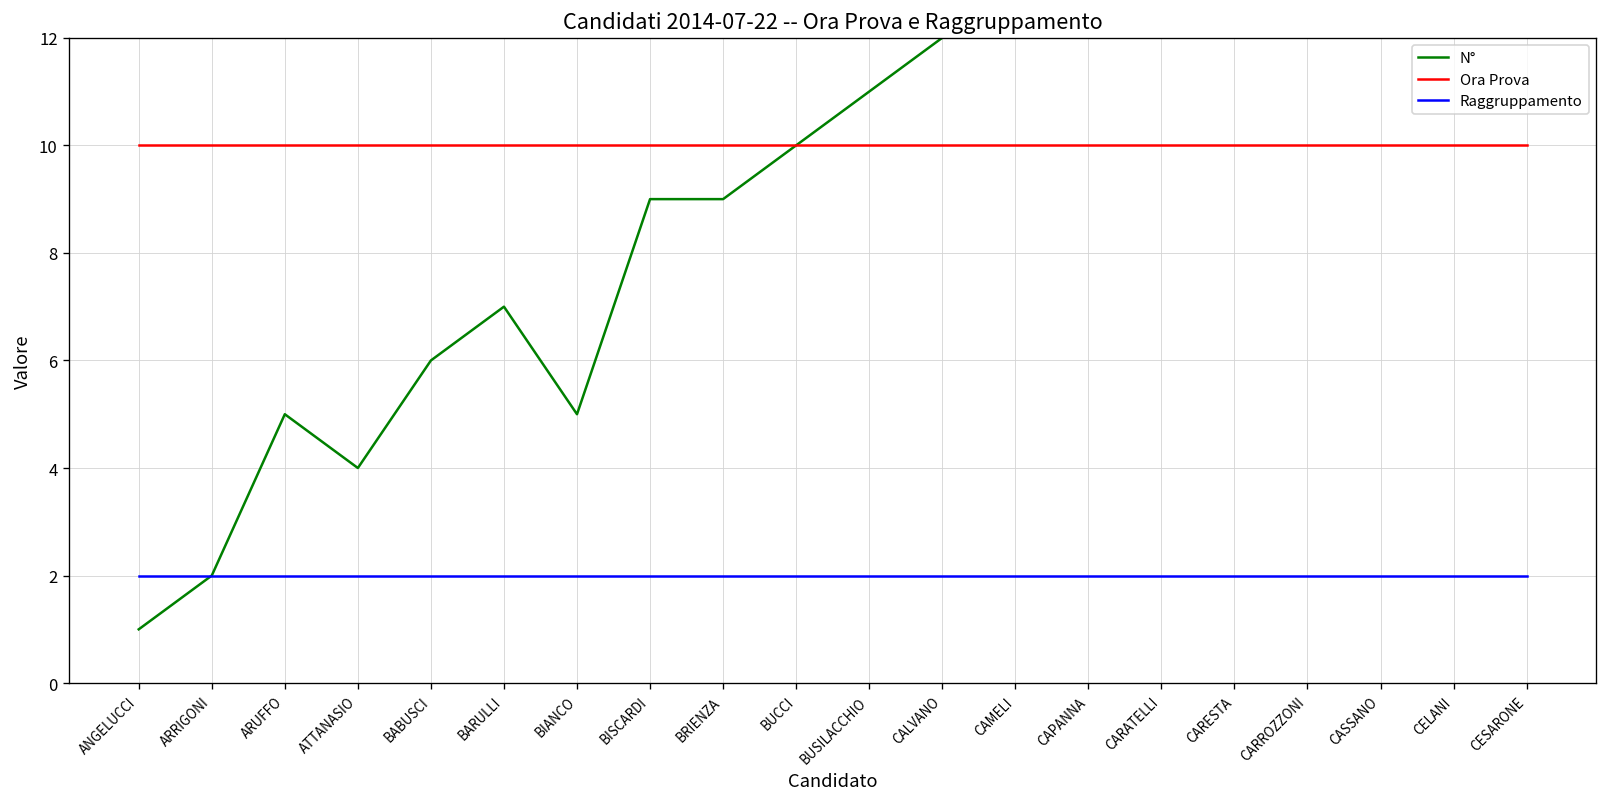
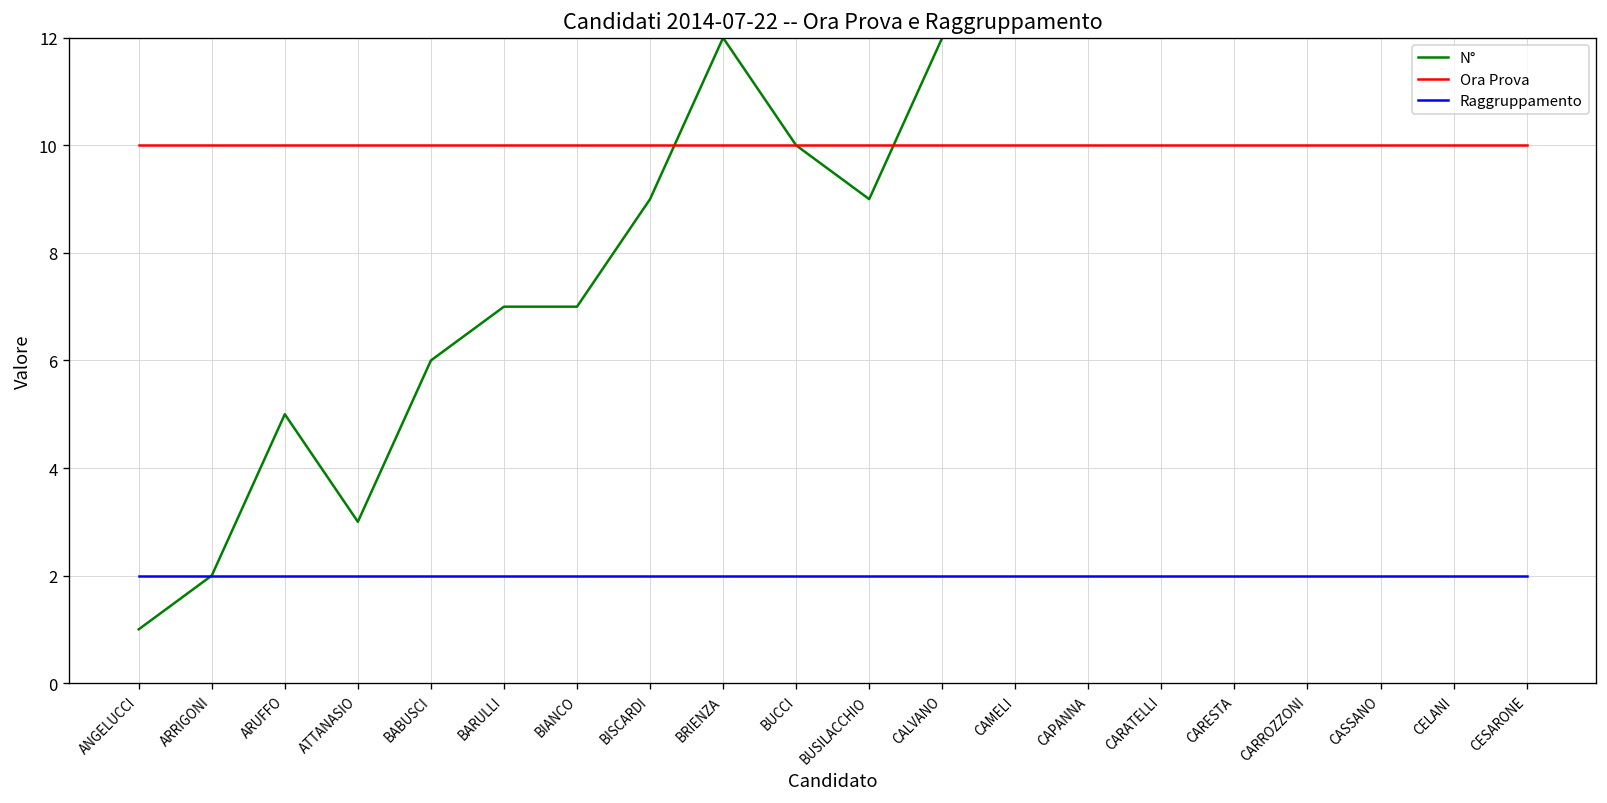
  {
    "N°": {
      "ANGELUCCI": 1,
      "ARUFFO": 5,
-     "ATTANASIO": 4,
+     "ATTANASIO": 3,
      "BABUSCI": 6,
      "BARULLI": 7,
-     "BIANCO": 5,
+     "BIANCO": 7,
      "BISCARDI": 9,
-     "BRIENZA": 9,
-     "BUSILACCHIO": 11,
+     "BRIENZA": 12,
+     "BUSILACCHIO": 9,
      "CALVANO": 12
    },
    "Ora Prova": {
      "ANGELUCCI": 10,
      "ARRIGONI": 10,
      "ARUFFO": 10,
      "ATTANASIO": 10,
      "BABUSCI": 10,
      "BARULLI": 10,
      "BIANCO": 10,
      "BISCARDI": 10,
      "BRIENZA": 10,
      "BUSILACCHIO": 10,
      "CALVANO": 10,
      "CAMELI": 10,
      "CAPANNA": 10,
      "CARATELLI": 10,
      "CARESTA": 10,
      "CARROZZONI": 10,
      "CASSANO": 10,
      "CELANI": 10,
      "CESARONE": 10
    },
    "Raggruppamento": {
      "ANGELUCCI": 2,
      "ARUFFO": 2,
      "ATTANASIO": 2,
      "BABUSCI": 2,
      "BARULLI": 2,
      "BIANCO": 2,
      "BISCARDI": 2,
      "BRIENZA": 2,
      "BUCCI": 2,
      "BUSILACCHIO": 2,
      "CALVANO": 2,
      "CAMELI": 2,
      "CAPANNA": 2,
      "CARATELLI": 2,
      "CARESTA": 2,
      "CARROZZONI": 2,
      "CASSANO": 2,
      "CELANI": 2,
      "CESARONE": 2
    }
  }
